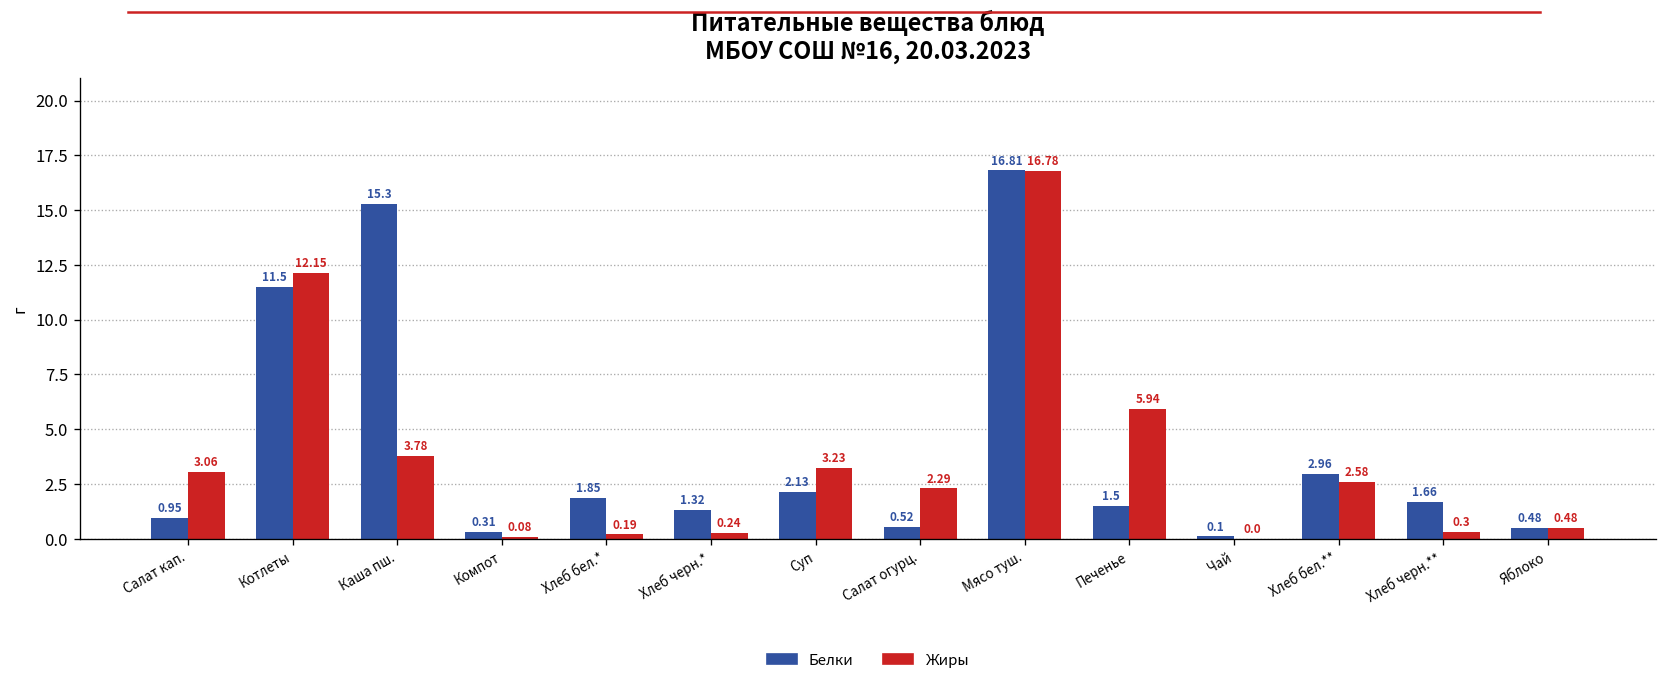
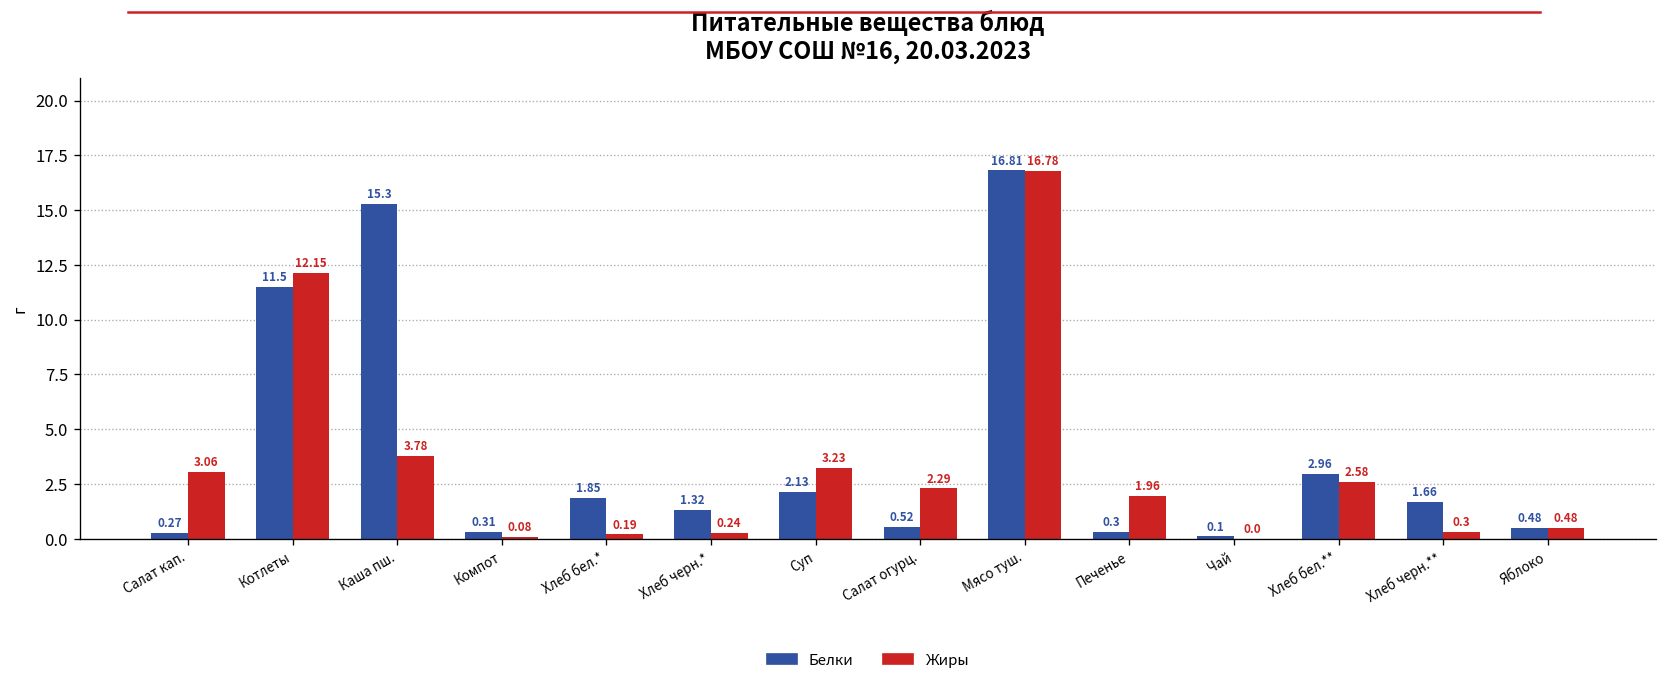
  {
    "Белки": {
-     "Салат кап.": 0.95,
+     "Салат кап.": 0.27,
      "Котлеты": 11.5,
      "Каша пш.": 15.3,
      "Компот": 0.31,
      "Хлеб бел.*": 1.85,
      "Хлеб черн.*": 1.32,
      "Суп": 2.13,
      "Салат огурц.": 0.52,
      "Мясо туш.": 16.81,
-     "Печенье": 1.5,
+     "Печенье": 0.3,
      "Чай": 0.1,
      "Хлеб бел.**": 2.96,
      "Хлеб черн.**": 1.66,
      "Яблоко": 0.48
    },
    "Жиры": {
      "Салат кап.": 3.06,
      "Котлеты": 12.15,
      "Каша пш.": 3.78,
      "Компот": 0.08,
      "Хлеб бел.*": 0.19,
      "Хлеб черн.*": 0.24,
      "Суп": 3.23,
      "Салат огурц.": 2.29,
      "Мясо туш.": 16.78,
-     "Печенье": 5.94,
+     "Печенье": 1.96,
      "Чай": 0.0,
      "Хлеб бел.**": 2.58,
      "Хлеб черн.**": 0.3,
      "Яблоко": 0.48
    }
  }
